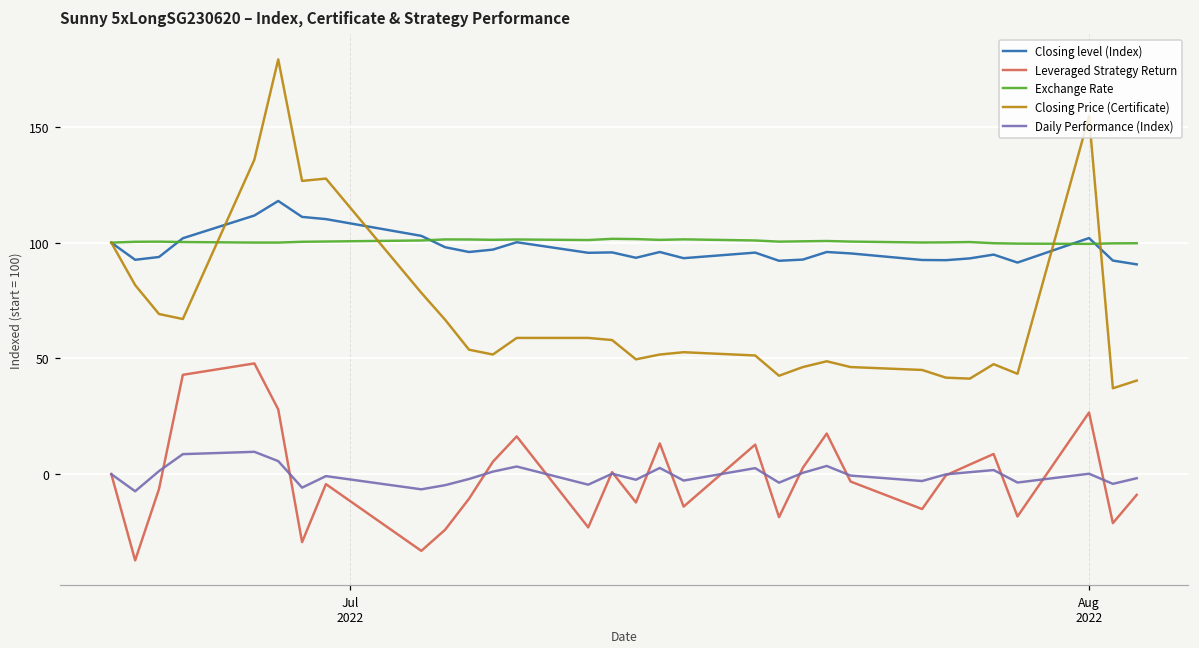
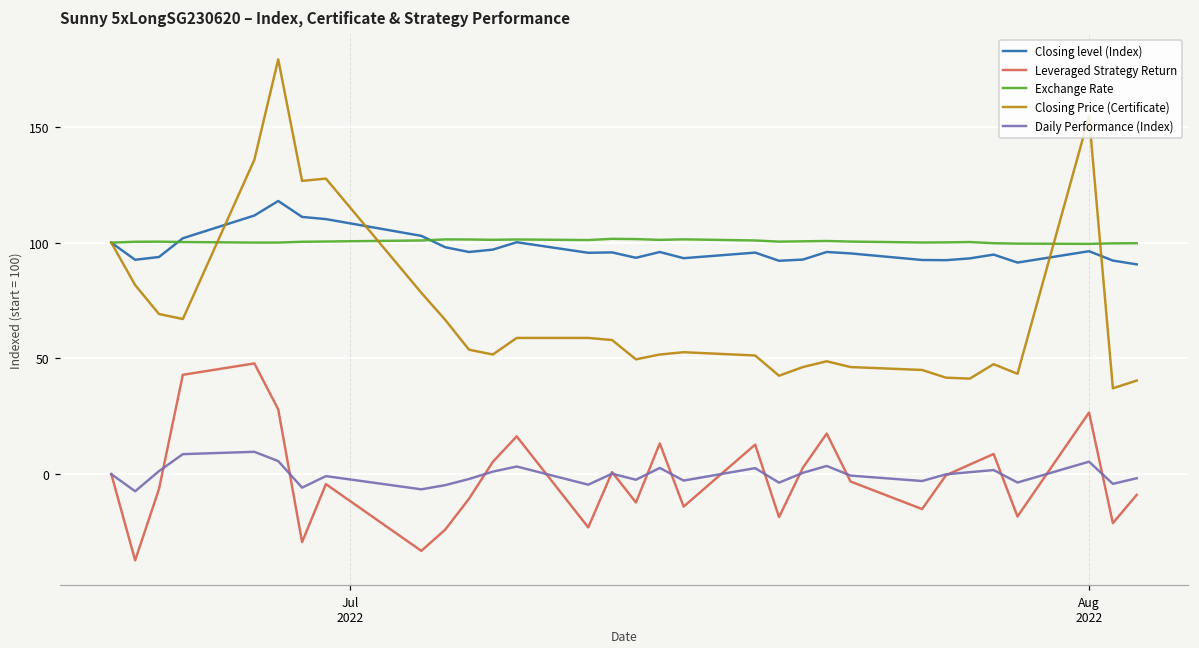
  {
    "Closing level (Index)": {
-     "Aug 2022": 102
+     "Aug 2022": 96
    },
    "Leveraged Strategy Return": {
      "Aug 2022": 27
    },
    "Exchange Rate": {
      "Aug 2022": 99
    },
    "Daily Performance (Index)": {
-     "Aug 2022": 0
+     "Aug 2022": 5
    }
  }
